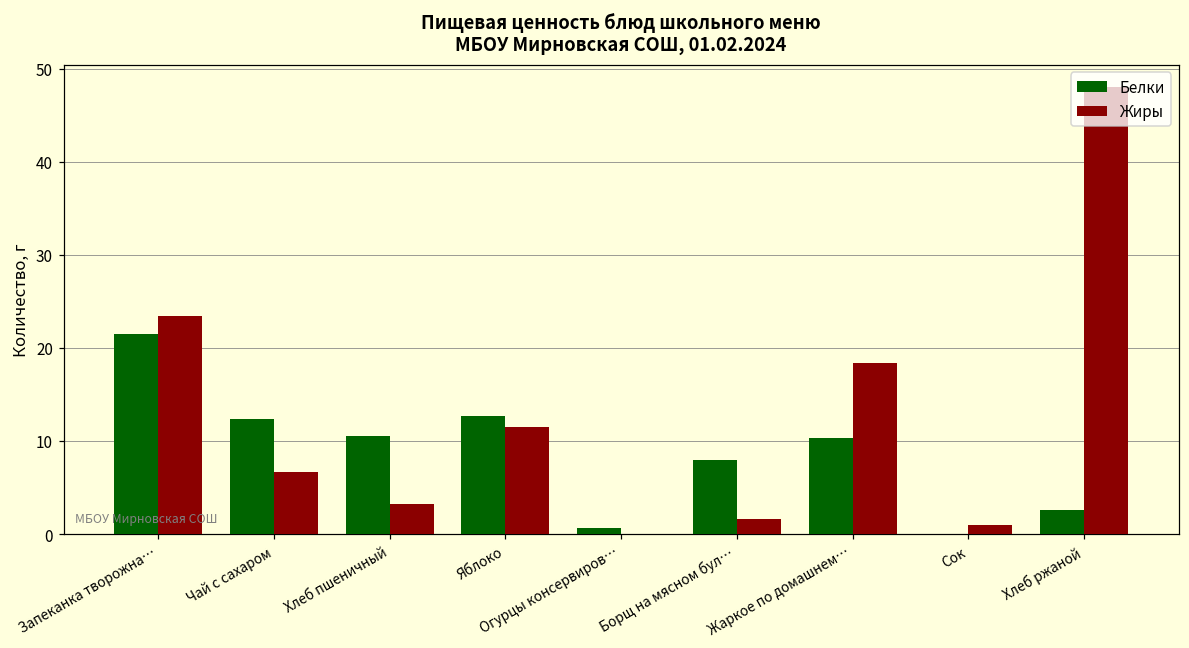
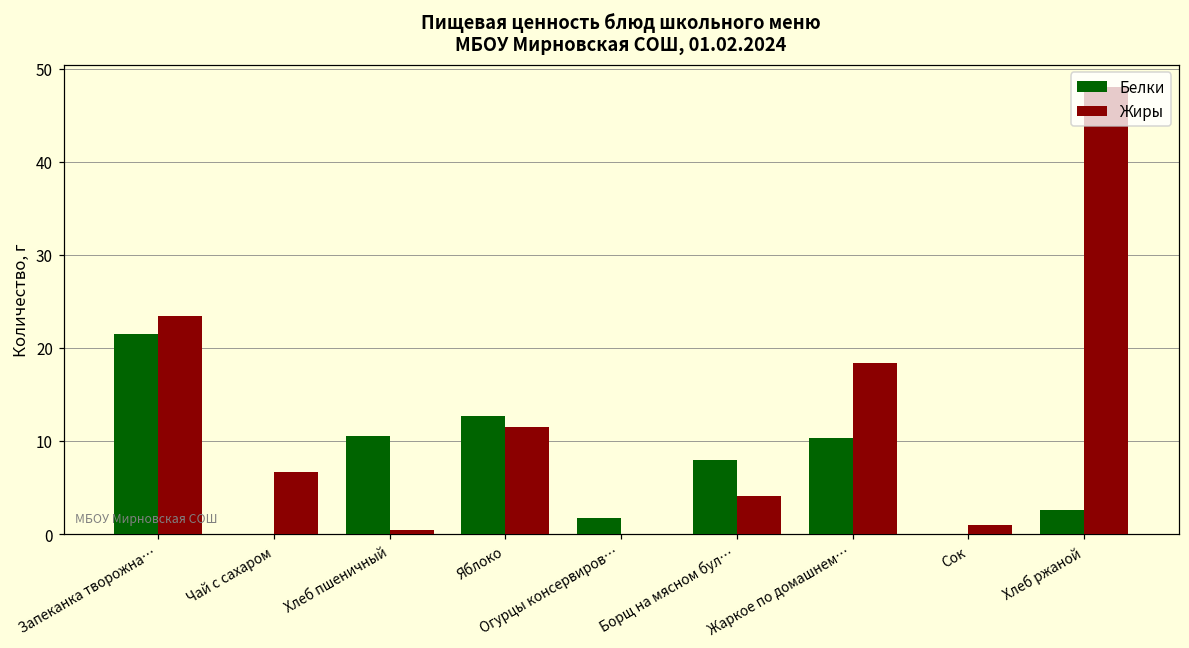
  {
    "Белки": {
      "Запеканка творожна…": 22,
-     "Чай с сахаром": 12,
+     "Чай с сахаром": 0,
      "Хлеб пшеничный": 11,
      "Яблоко": 13,
-     "Огурцы консервиров…": 1,
+     "Огурцы консервиров…": 2,
      "Борщ на мясном бул…": 8,
      "Жаркое по домашнем…": 10,
      "Сок": 0,
      "Хлеб ржаной": 3
    },
    "Жиры": {
      "Запеканка творожна…": 23,
      "Чай с сахаром": 7,
-     "Хлеб пшеничный": 3,
+     "Хлеб пшеничный": 0,
      "Яблоко": 12,
      "Огурцы консервиров…": 0,
-     "Борщ на мясном бул…": 2,
+     "Борщ на мясном бул…": 4,
      "Жаркое по домашнем…": 18,
      "Сок": 1
    }
  }
